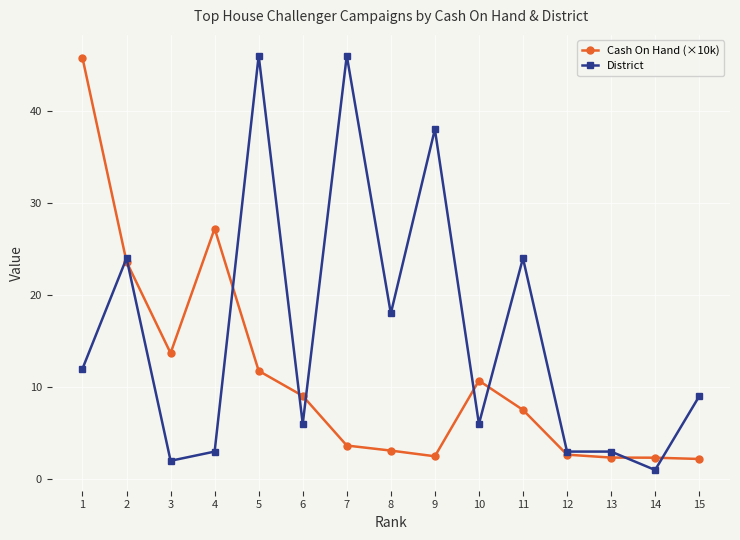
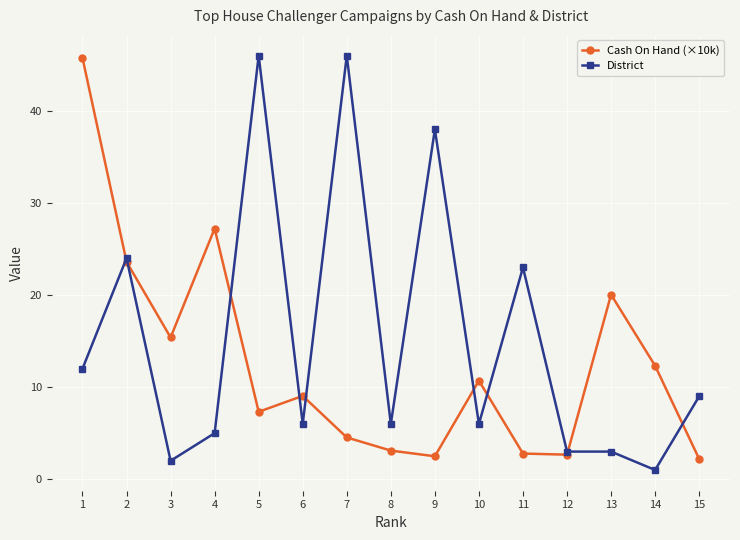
  {
    "Cash On Hand (×10k)": {
      "1": 46,
      "2": 24,
-     "3": 14,
+     "3": 15,
      "4": 27,
-     "5": 12,
+     "5": 7,
      "6": 9,
-     "7": 4,
+     "7": 5,
      "8": 3,
      "9": 2,
      "10": 11,
-     "11": 8,
+     "11": 3,
      "12": 3,
-     "13": 2,
-     "14": 2,
+     "13": 20,
+     "14": 12,
      "15": 2
    },
    "District": {
      "1": 12,
      "2": 24,
      "3": 2,
-     "4": 3,
+     "4": 5,
      "5": 46,
      "6": 6,
      "7": 46,
-     "8": 18,
+     "8": 6,
      "9": 38,
      "10": 6,
-     "11": 24,
+     "11": 23,
      "12": 3,
      "13": 3,
      "14": 1,
      "15": 9
    }
  }
